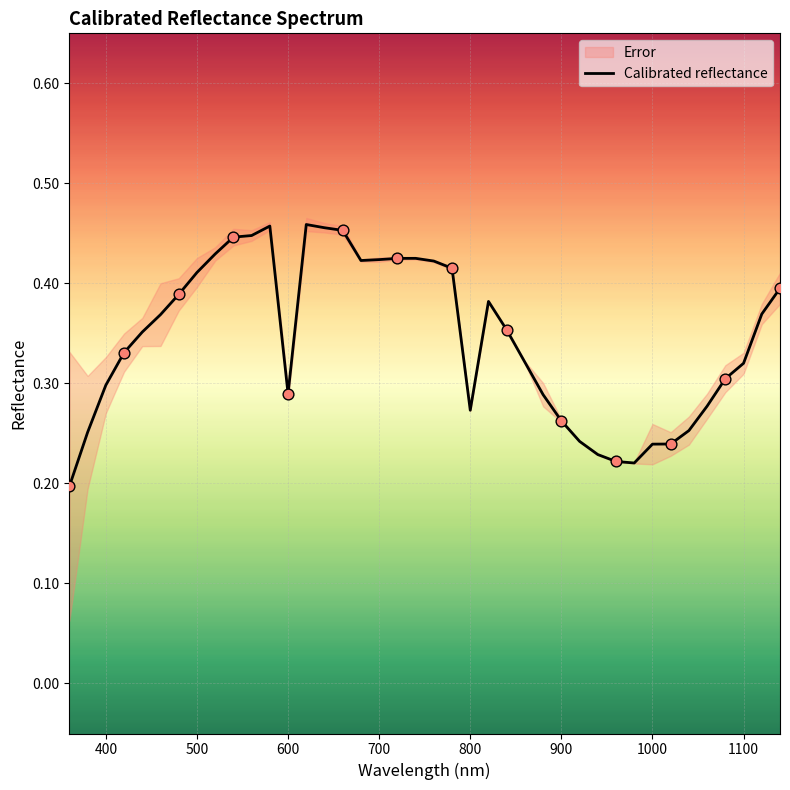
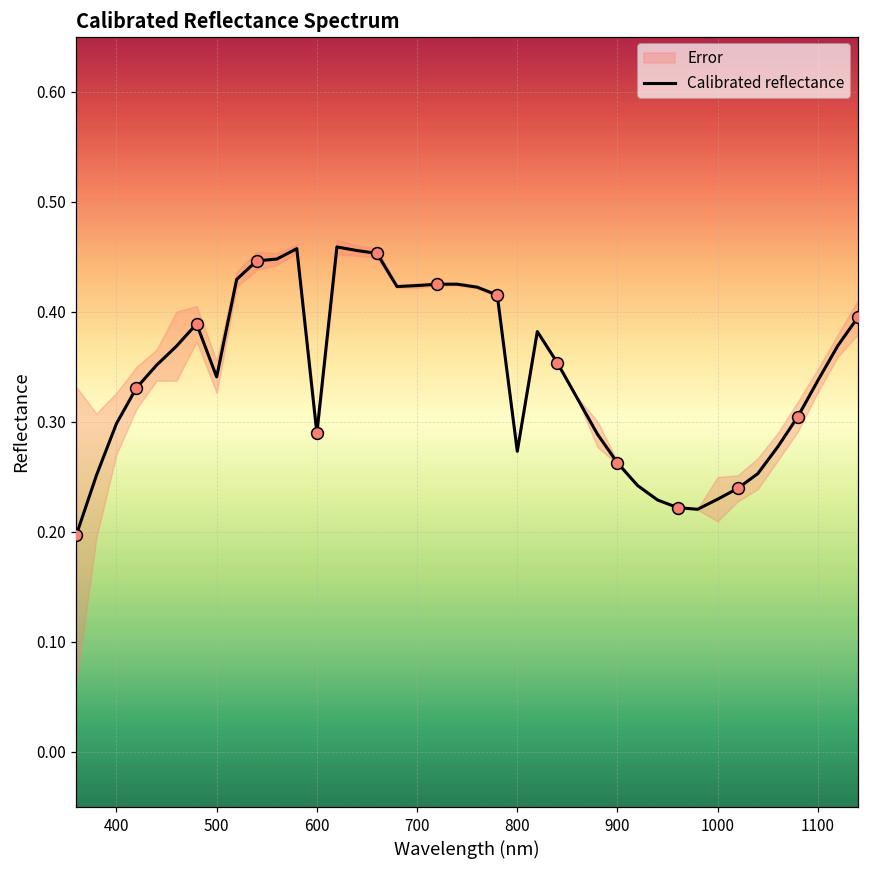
  {
    "Calibrated reflectance": {
      "400": 0.298,
-     "500": 0.411,
-     "1000": 0.239,
-     "1100": 0.320
+     "500": 0.341,
+     "1000": 0.230,
+     "1100": 0.338
    }
  }
